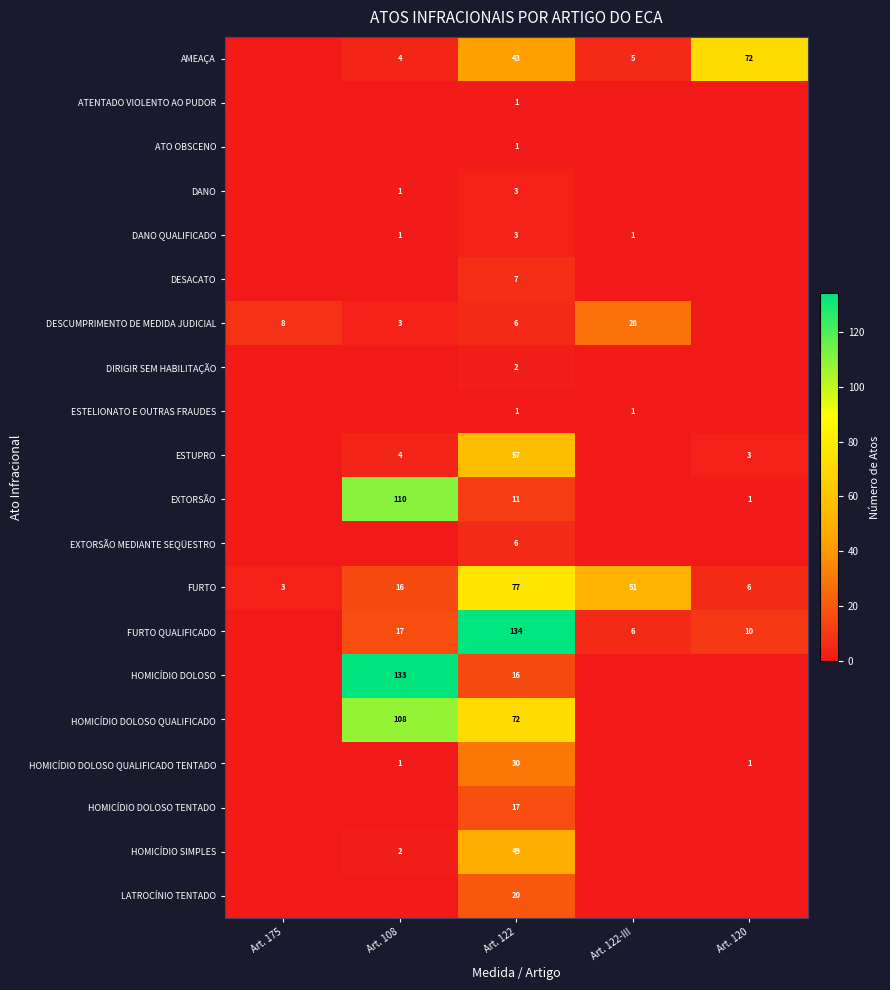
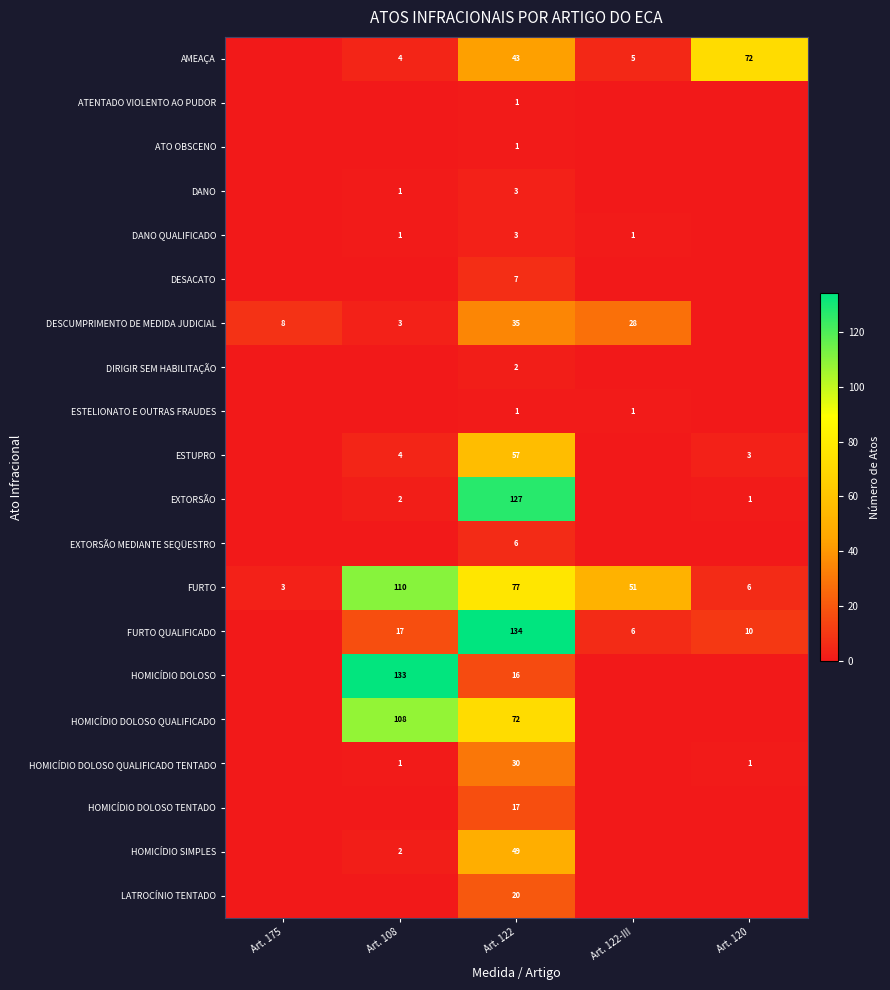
  {
    "AMEAÇA": {
      "Art. 108": 4,
      "Art. 122": 43,
      "Art. 122-III": 5,
      "Art. 120": 72
    },
    "ATENTADO VIOLENTO AO PUDOR": {
      "Art. 122": 1
    },
    "ATO OBSCENO": {
      "Art. 122": 1
    },
    "DANO": {
      "Art. 108": 1,
      "Art. 122": 3
    },
    "DANO QUALIFICADO": {
      "Art. 108": 1,
      "Art. 122": 3,
      "Art. 122-III": 1
    },
    "DESACATO": {
      "Art. 122": 7
    },
    "DESCUMPRIMENTO DE MEDIDA JUDICIAL": {
      "Art. 175": 8,
      "Art. 108": 3,
-     "Art. 122": 6,
+     "Art. 122": 35,
      "Art. 122-III": 28
    },
    "DIRIGIR SEM HABILITAÇÃO": {
      "Art. 122": 2
    },
    "ESTELIONATO E OUTRAS FRAUDES": {
      "Art. 122": 1,
      "Art. 122-III": 1
    },
    "ESTUPRO": {
      "Art. 108": 4,
      "Art. 122": 57,
      "Art. 120": 3
    },
    "EXTORSÃO": {
-     "Art. 108": 110,
-     "Art. 122": 11,
+     "Art. 108": 2,
+     "Art. 122": 127,
      "Art. 120": 1
    },
    "EXTORSÃO MEDIANTE SEQÜESTRO": {
      "Art. 122": 6
    },
    "FURTO": {
      "Art. 175": 3,
-     "Art. 108": 16,
+     "Art. 108": 110,
      "Art. 122": 77,
      "Art. 122-III": 51,
      "Art. 120": 6
    },
    "FURTO QUALIFICADO": {
      "Art. 108": 17,
      "Art. 122": 134,
      "Art. 122-III": 6,
      "Art. 120": 10
    },
    "HOMICÍDIO DOLOSO": {
      "Art. 108": 133,
      "Art. 122": 16
    },
    "HOMICÍDIO DOLOSO QUALIFICADO": {
      "Art. 108": 108,
      "Art. 122": 72
    },
    "HOMICÍDIO DOLOSO QUALIFICADO TENTADO": {
      "Art. 108": 1,
      "Art. 122": 30,
      "Art. 120": 1
    },
    "HOMICÍDIO DOLOSO TENTADO": {
      "Art. 122": 17
    },
    "HOMICÍDIO SIMPLES": {
      "Art. 108": 2,
      "Art. 122": 49
    },
    "LATROCÍNIO TENTADO": {
      "Art. 122": 20
    }
  }
